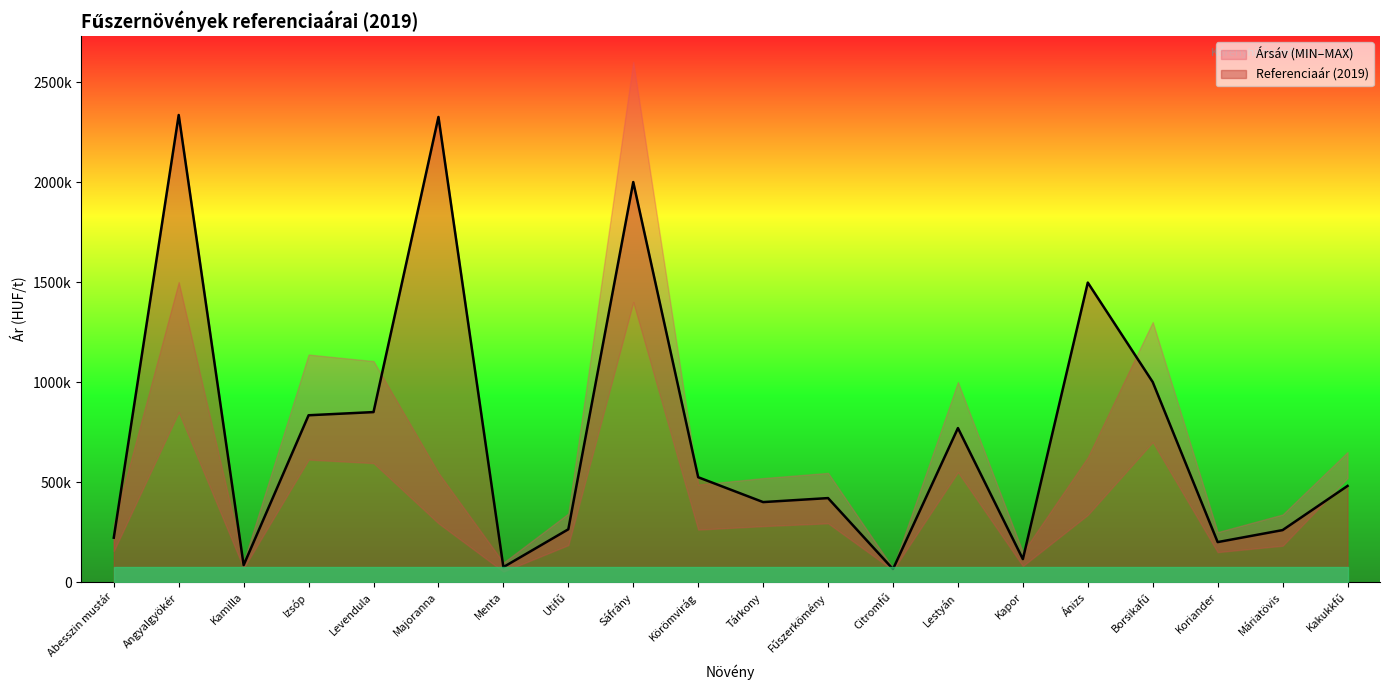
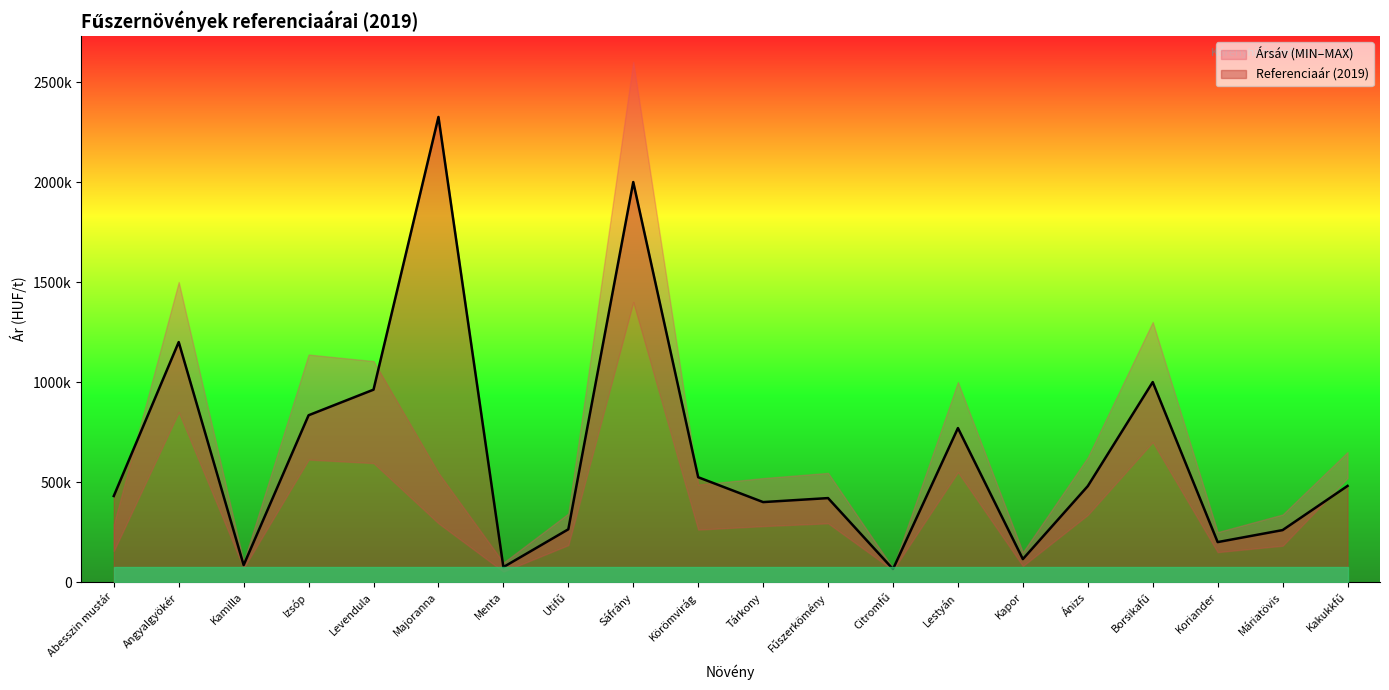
  {
    "Referenciaár (2019)": {
-     "Abesszin mustár": 220000,
-     "Angyalgyökér": 2340000,
+     "Abesszin mustár": 430000,
+     "Angyalgyökér": 1200000,
      "Izsóp": 830000,
-     "Levendula": 850000,
+     "Levendula": 960000,
      "Majoranna": 2330000,
      "Utifű": 260000,
      "Sáfrány": 2000000,
      "Körömvirág": 520000,
      "Tárkony": 400000,
      "Fűszerkömény": 420000,
      "Lestyán": 770000,
      "Kapor": 120000,
-     "Ánizs": 1500000,
+     "Ánizs": 480000,
      "Borsikafű": 1000000,
      "Koriander": 200000,
      "Máriatövis": 260000,
      "Kakukkfű": 480000
    }
  }
